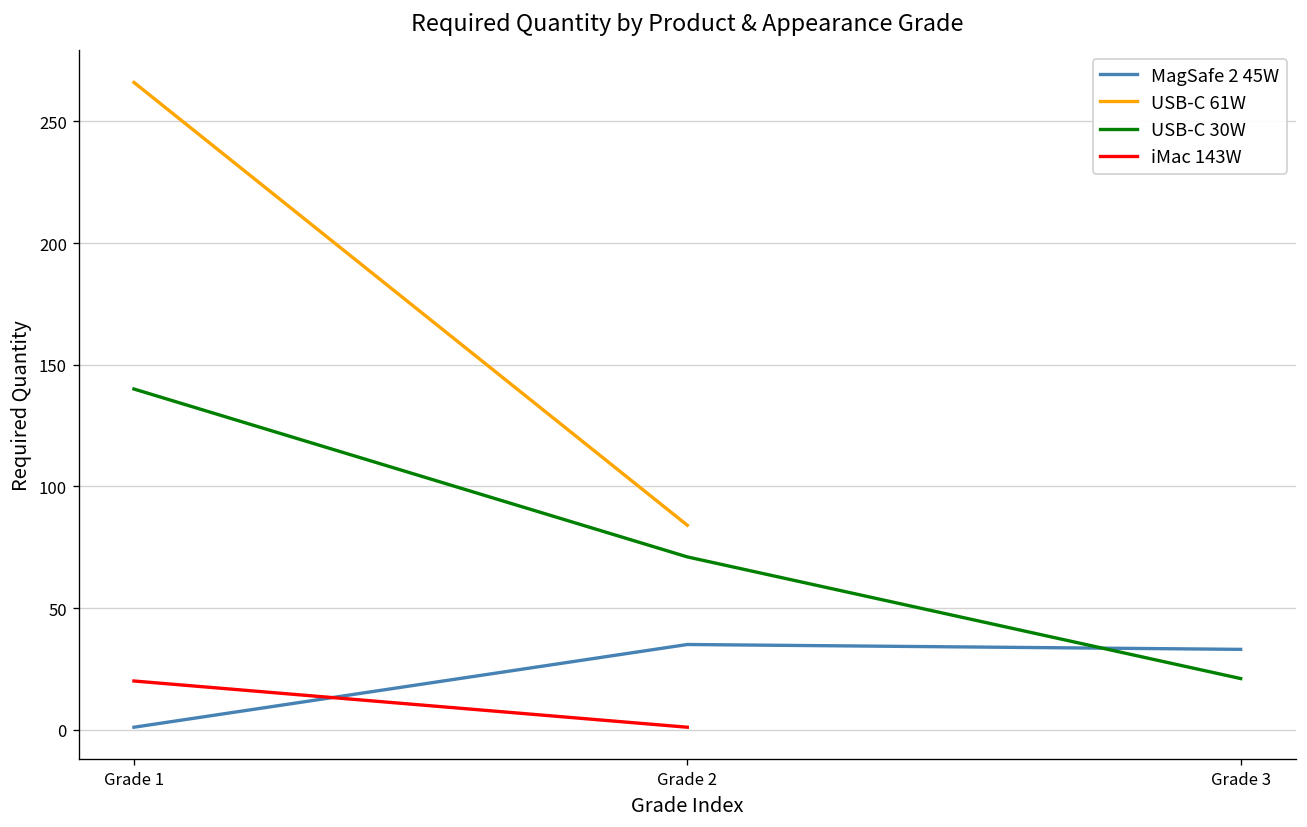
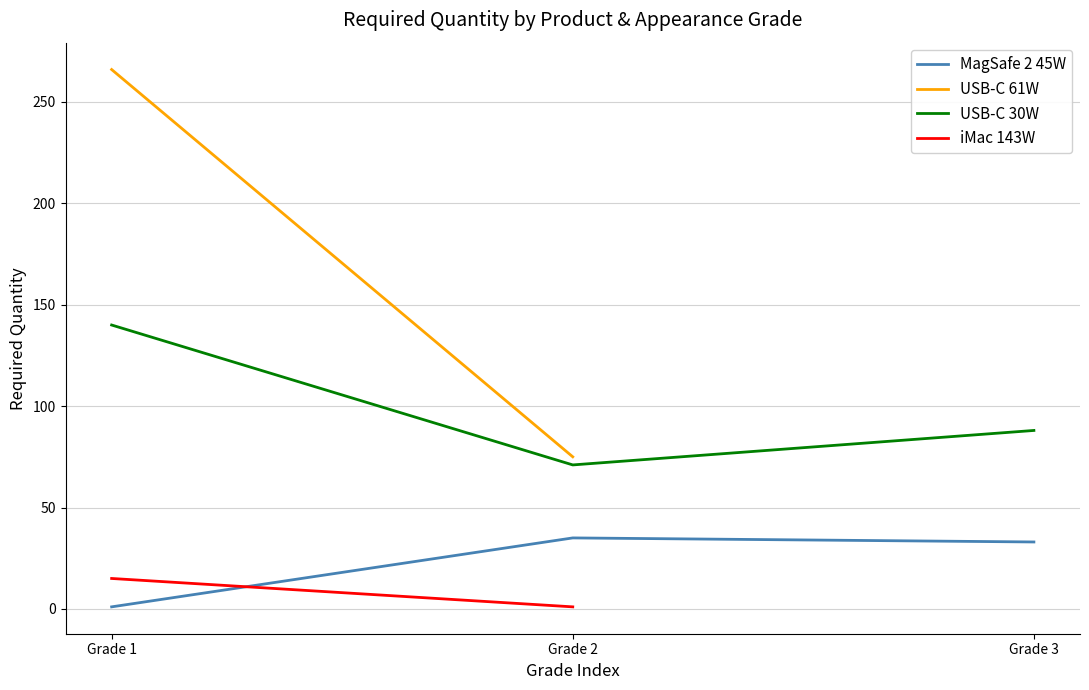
  {
    "MagSafe 2 45W": {
      "Grade 1": 1,
      "Grade 2": 35,
      "Grade 3": 33
    },
    "USB-C 61W": {
      "Grade 1": 266,
-     "Grade 2": 84
+     "Grade 2": 75
    },
    "USB-C 30W": {
      "Grade 1": 140,
      "Grade 2": 71,
-     "Grade 3": 21
+     "Grade 3": 88
    },
    "iMac 143W": {
-     "Grade 1": 20,
+     "Grade 1": 15,
      "Grade 2": 1
    }
  }
